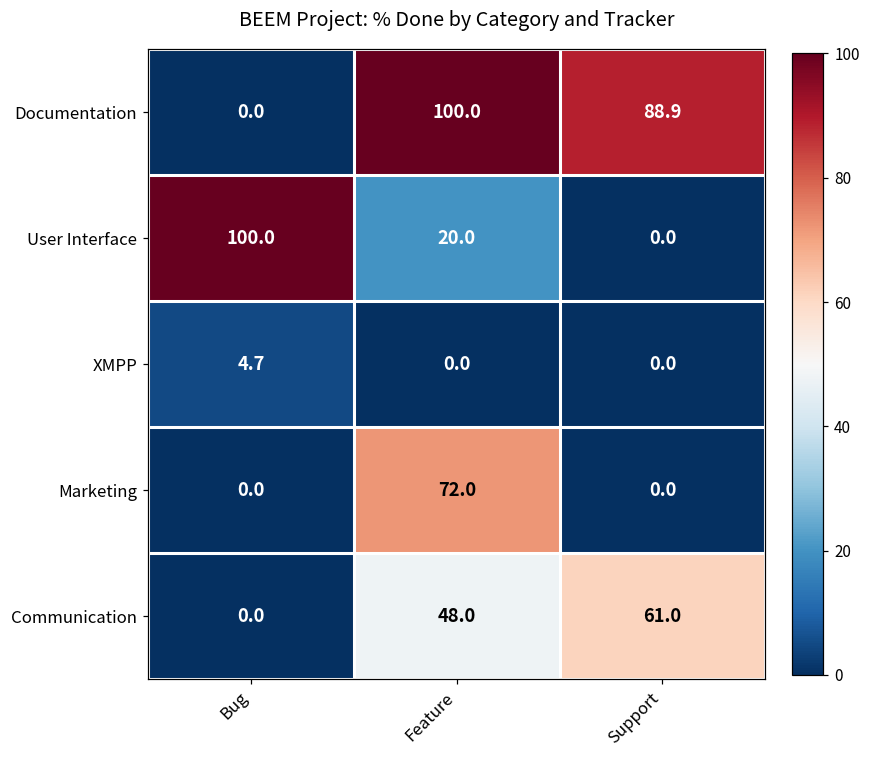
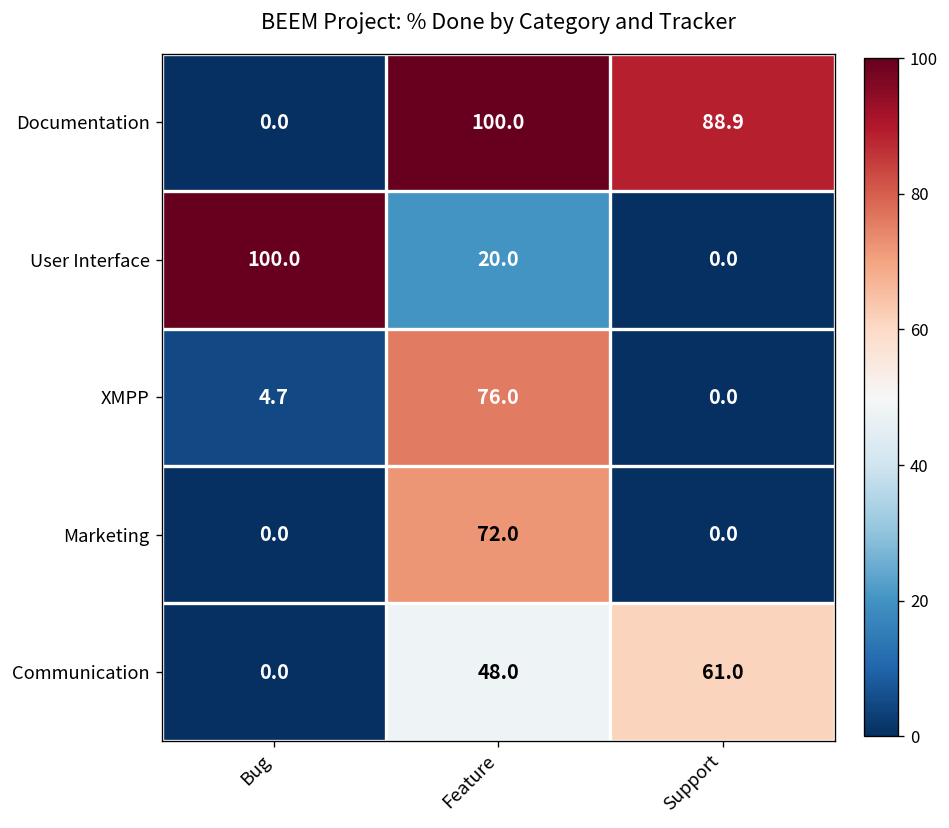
  {
    "Documentation": {
      "Bug": 0.0,
      "Feature": 100.0,
      "Support": 88.9
    },
    "User Interface": {
      "Bug": 100.0,
      "Feature": 20.0,
      "Support": 0.0
    },
    "XMPP": {
      "Bug": 4.7,
-     "Feature": 0.0,
+     "Feature": 76.0,
      "Support": 0.0
    },
    "Marketing": {
      "Bug": 0.0,
      "Feature": 72.0,
      "Support": 0.0
    },
    "Communication": {
      "Bug": 0.0,
      "Feature": 48.0,
      "Support": 61.0
    }
  }
